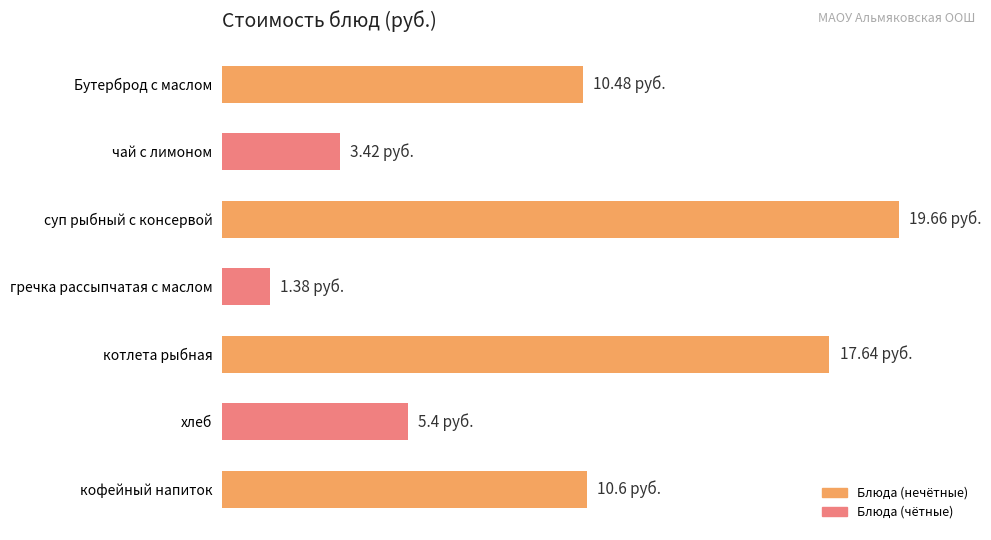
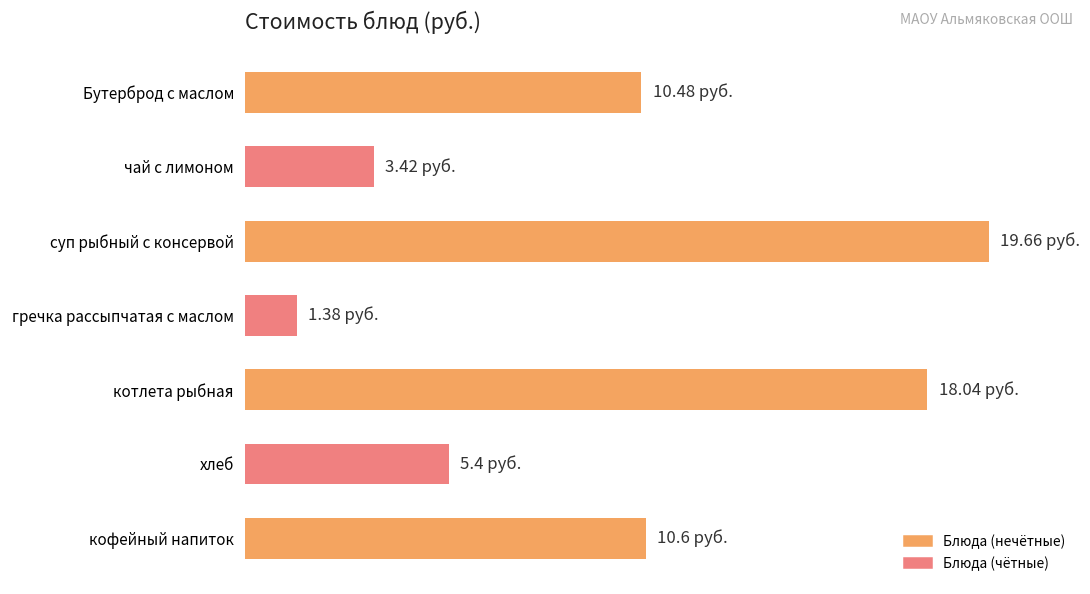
  {
    "Бутерброд с маслом": 10.48,
    "чай с лимоном": 3.42,
    "суп рыбный с консервой": 19.66,
    "гречка рассыпчатая с маслом": 1.38,
-   "котлета рыбная": 17.64,
+   "котлета рыбная": 18.04,
    "хлеб": 5.4,
    "кофейный напиток": 10.6
  }
